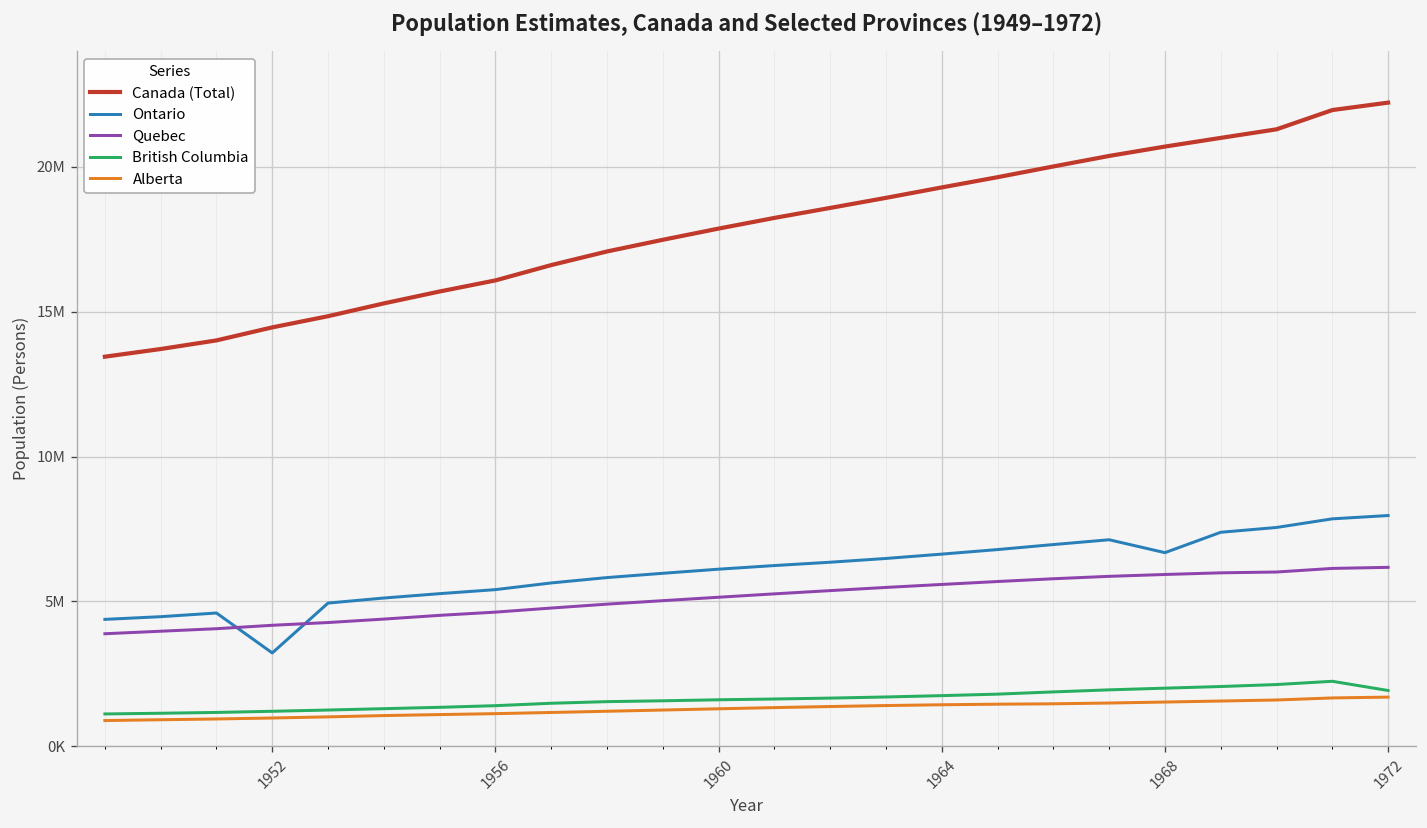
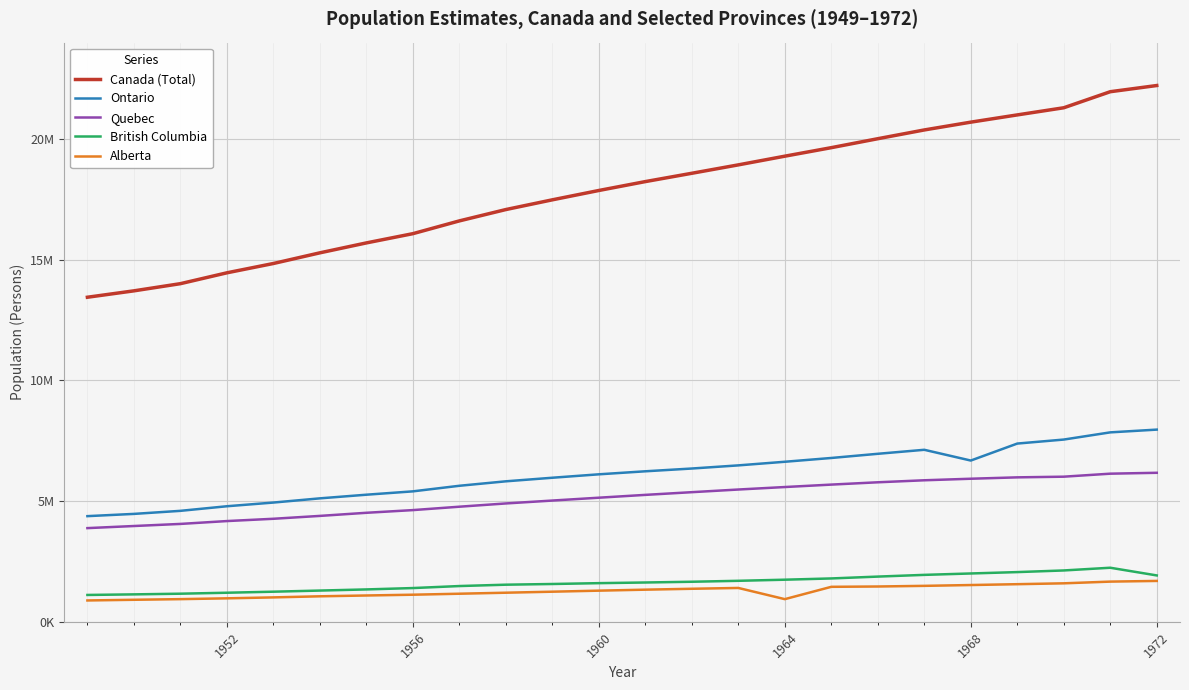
  {
    "Canada (Total)": {
      "1952": 14500000,
      "1956": 16100000,
      "1960": 17900000,
      "1964": 19300000,
      "1968": 20700000,
      "1972": 22200000
    },
    "Ontario": {
-     "1952": 3200000,
+     "1952": 4800000,
      "1956": 5400000,
      "1960": 6100000,
      "1964": 6600000,
      "1968": 6700000,
      "1972": 8000000
    },
    "Quebec": {
      "1952": 4200000,
      "1956": 4600000,
      "1960": 5100000,
      "1964": 5600000,
      "1968": 5900000,
      "1972": 6200000
    },
    "British Columbia": {
      "1952": 1200000,
      "1956": 1400000,
      "1960": 1600000,
      "1964": 1700000,
      "1968": 2000000,
      "1972": 1900000
    },
    "Alberta": {
      "1952": 1000000,
      "1956": 1100000,
      "1960": 1300000,
-     "1964": 1400000,
+     "1964": 900000,
      "1968": 1500000,
      "1972": 1700000
    }
  }
